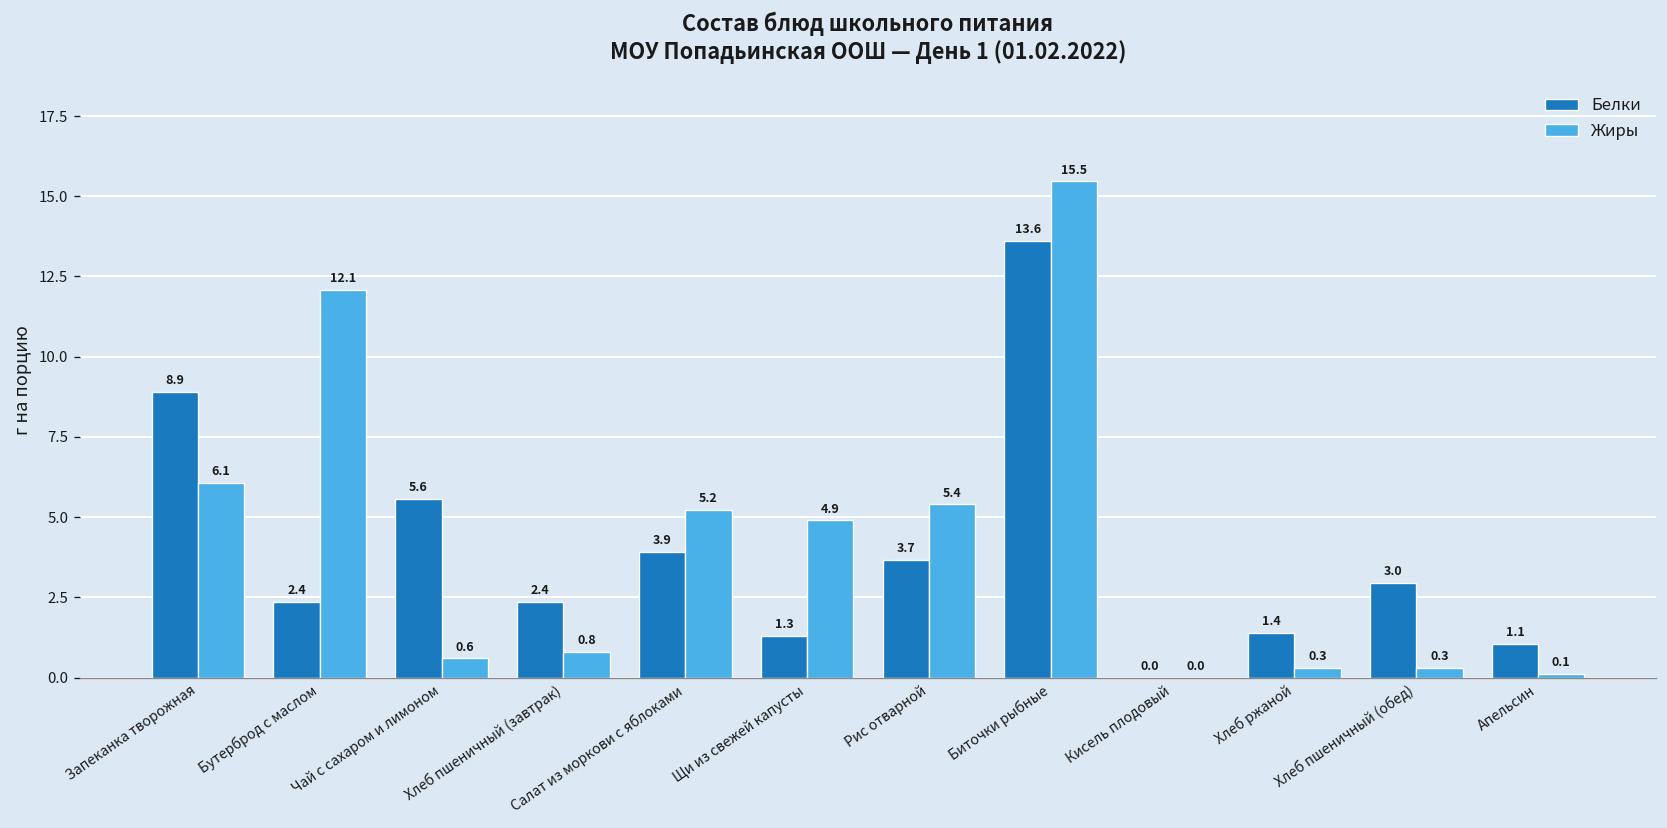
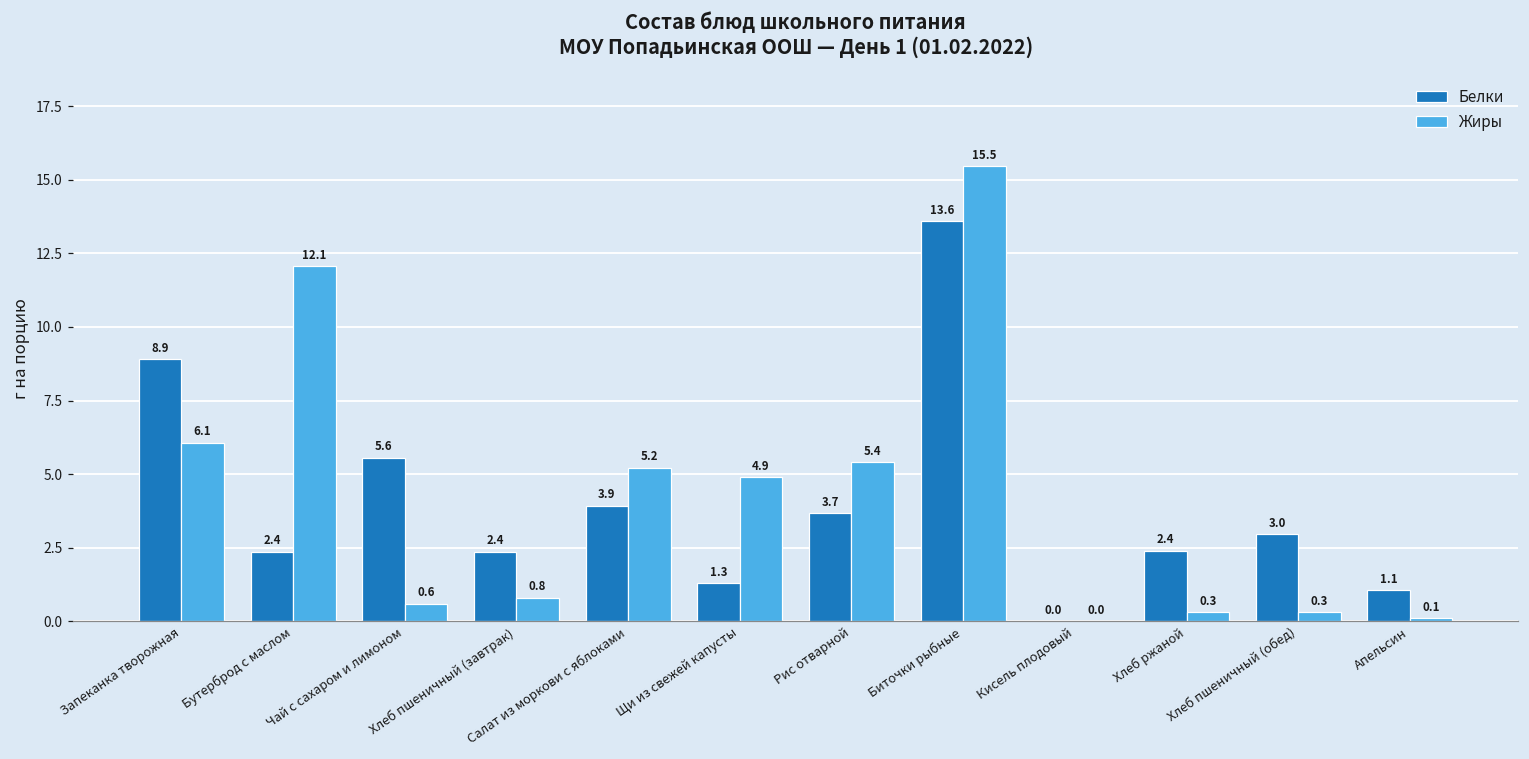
  {
    "Белки": {
      "Запеканка творожная": 8.9,
      "Бутерброд с маслом": 2.4,
      "Чай с сахаром и лимоном": 5.6,
      "Хлеб пшеничный (завтрак)": 2.4,
      "Салат из моркови с яблоками": 3.9,
      "Щи из свежей капусты": 1.3,
      "Рис отварной": 3.7,
      "Биточки рыбные": 13.6,
      "Кисель плодовый": 0.0,
-     "Хлеб ржаной": 1.4,
+     "Хлеб ржаной": 2.4,
      "Хлеб пшеничный (обед)": 3.0,
      "Апельсин": 1.1
    },
    "Жиры": {
      "Запеканка творожная": 6.1,
      "Бутерброд с маслом": 12.1,
      "Чай с сахаром и лимоном": 0.6,
      "Хлеб пшеничный (завтрак)": 0.8,
      "Салат из моркови с яблоками": 5.2,
      "Щи из свежей капусты": 4.9,
      "Рис отварной": 5.4,
      "Биточки рыбные": 15.5,
      "Кисель плодовый": 0.0,
      "Хлеб ржаной": 0.3,
      "Хлеб пшеничный (обед)": 0.3,
      "Апельсин": 0.1
    }
  }
